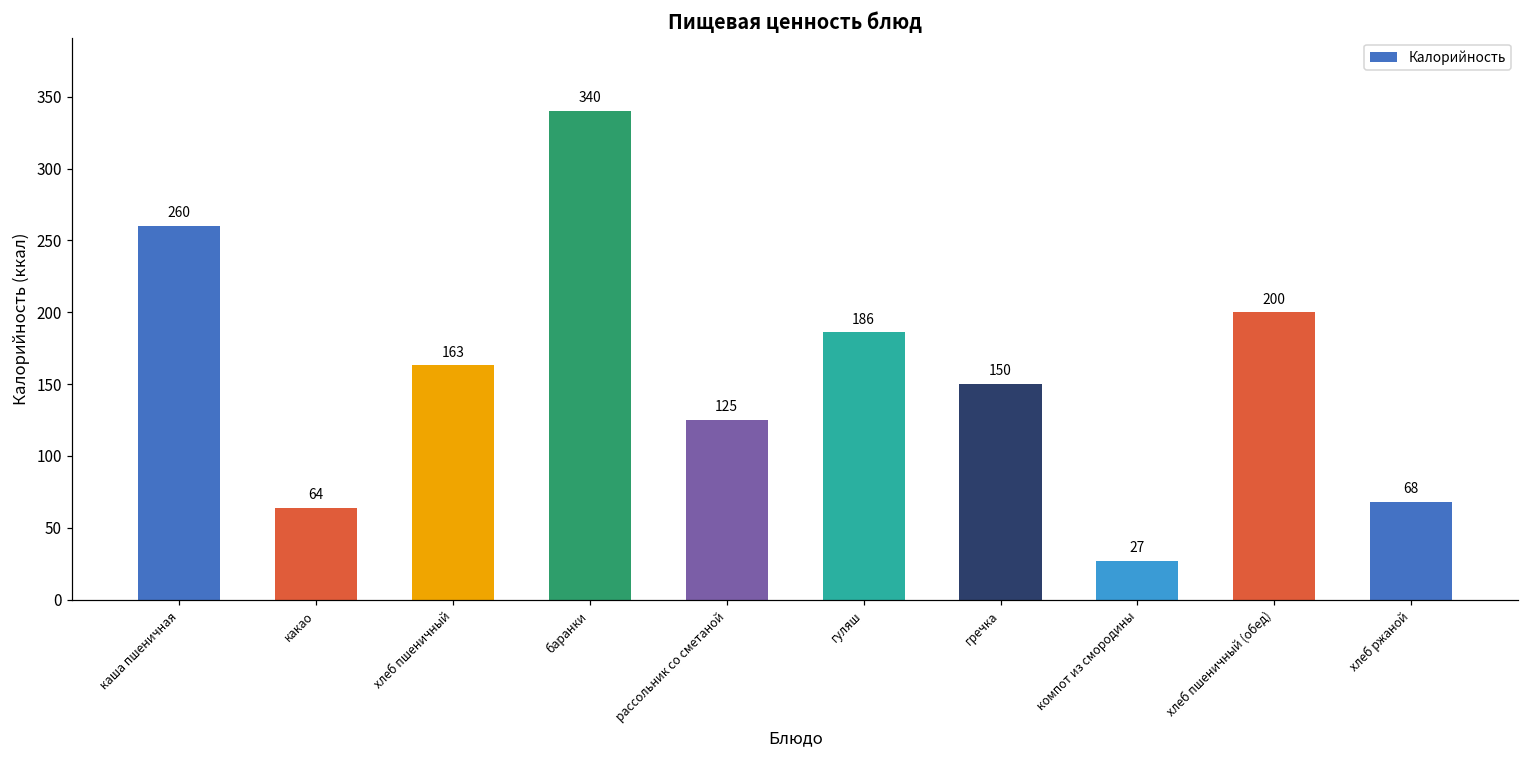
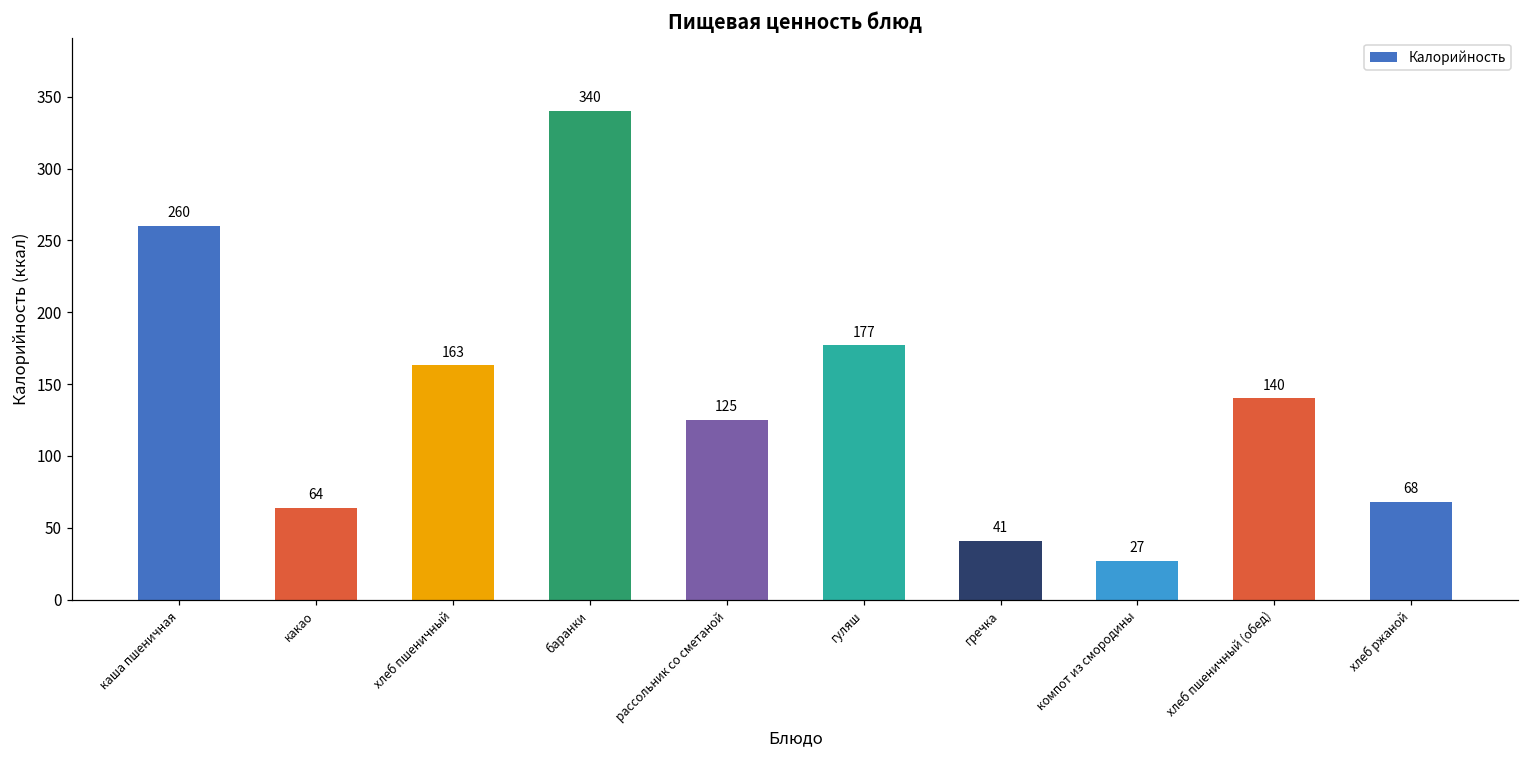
  {
    "каша пшеничная": 260,
    "какао": 64,
    "хлеб пшеничный": 163,
    "баранки": 340,
    "рассольник со сметаной": 125,
-   "гуляш": 186,
-   "гречка": 150,
+   "гуляш": 177,
+   "гречка": 41,
    "компот из смородины": 27,
-   "хлеб пшеничный (обед)": 200,
+   "хлеб пшеничный (обед)": 140,
    "хлеб ржаной": 68
  }
